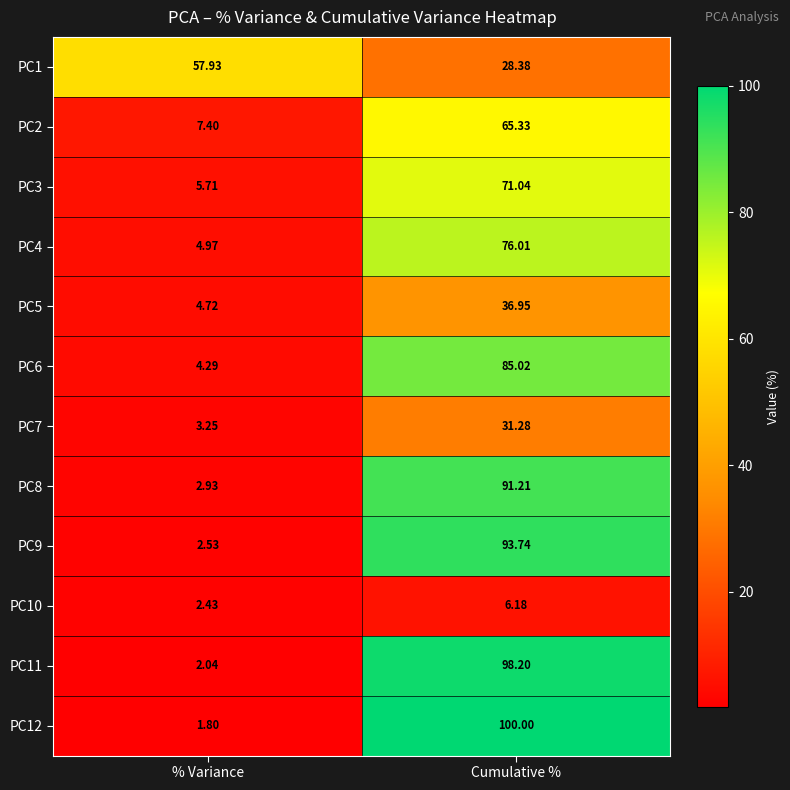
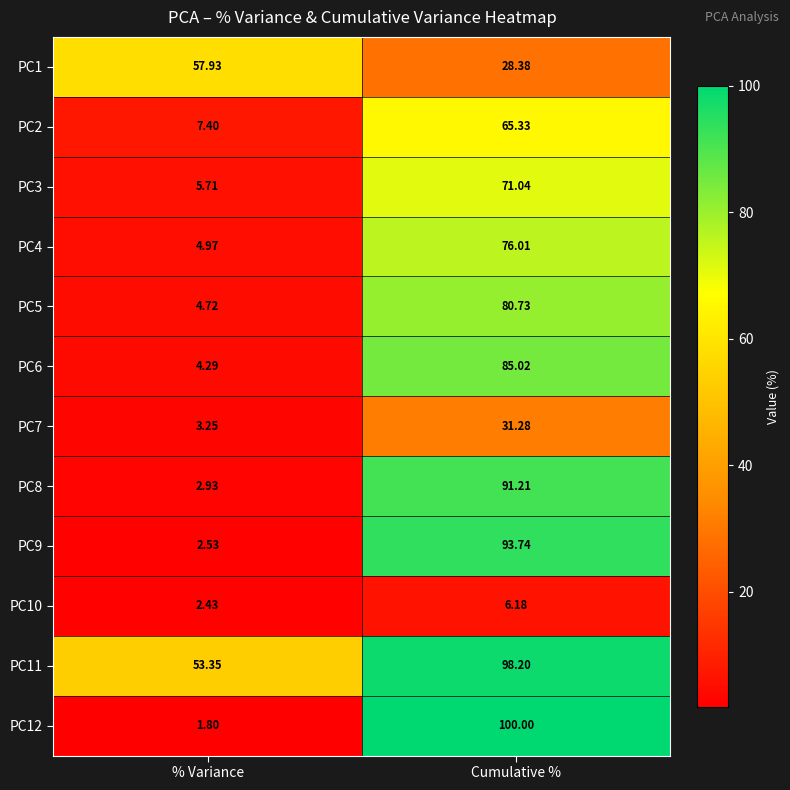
  {
    "PC1": {
      "% Variance": 57.93,
      "Cumulative %": 28.38
    },
    "PC2": {
      "% Variance": 7.40,
      "Cumulative %": 65.33
    },
    "PC3": {
      "% Variance": 5.71,
      "Cumulative %": 71.04
    },
    "PC4": {
      "% Variance": 4.97,
      "Cumulative %": 76.01
    },
    "PC5": {
      "% Variance": 4.72,
-     "Cumulative %": 36.95
+     "Cumulative %": 80.73
    },
    "PC6": {
      "% Variance": 4.29,
      "Cumulative %": 85.02
    },
    "PC7": {
      "% Variance": 3.25,
      "Cumulative %": 31.28
    },
    "PC8": {
      "% Variance": 2.93,
      "Cumulative %": 91.21
    },
    "PC9": {
      "% Variance": 2.53,
      "Cumulative %": 93.74
    },
    "PC10": {
      "% Variance": 2.43,
      "Cumulative %": 6.18
    },
    "PC11": {
-     "% Variance": 2.04,
+     "% Variance": 53.35,
      "Cumulative %": 98.20
    },
    "PC12": {
      "% Variance": 1.80,
      "Cumulative %": 100.00
    }
  }
